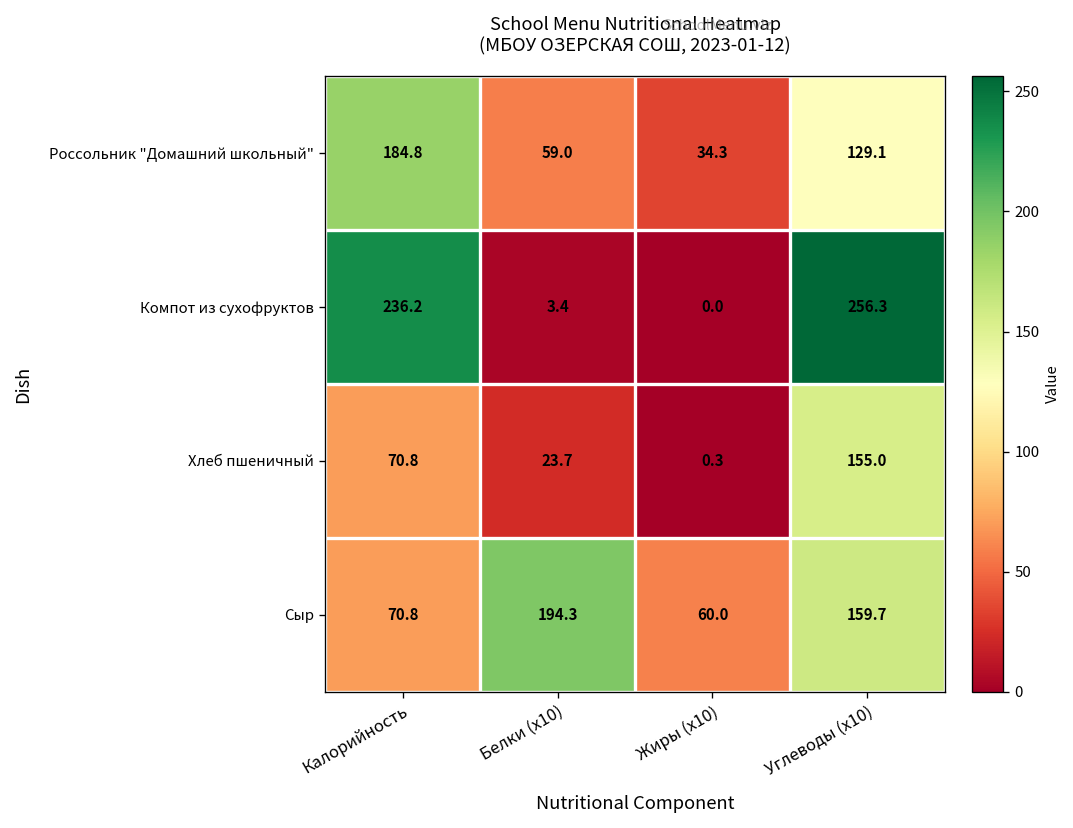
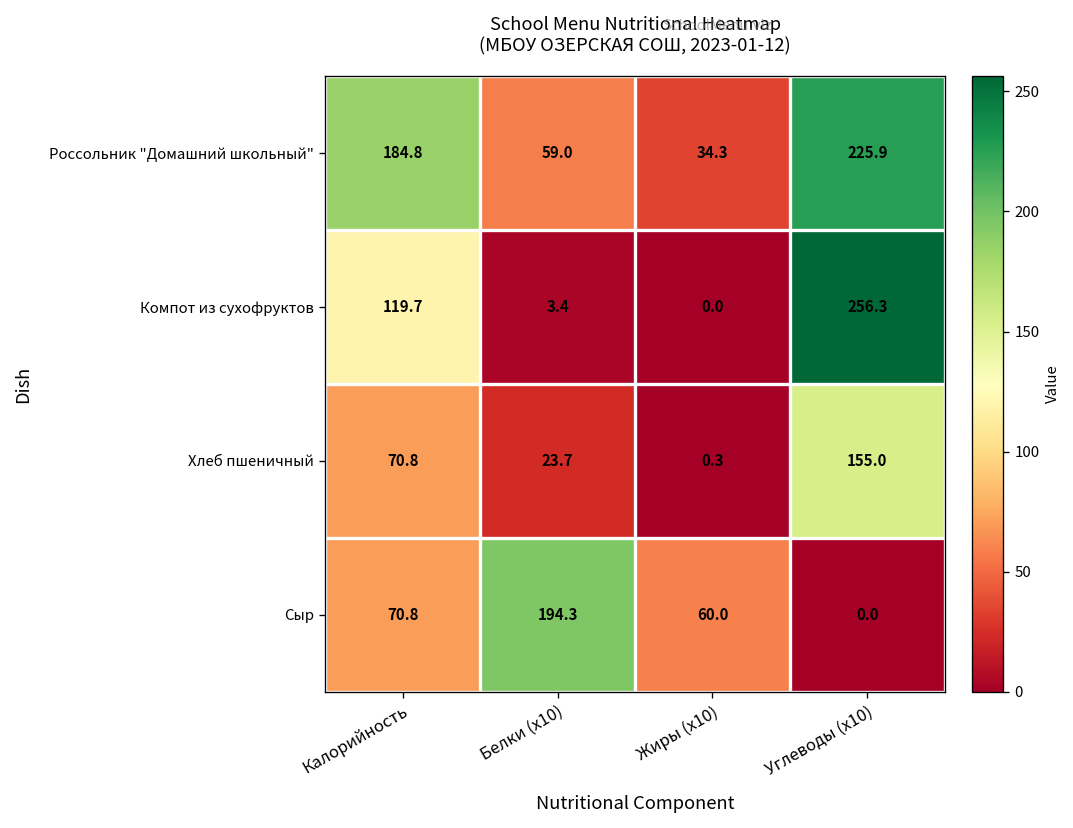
  {
    "Россольник \"Домашний школьный\"": {
      "Калорийность": 184.8,
      "Белки (x10)": 59.0,
      "Жиры (x10)": 34.3,
-     "Углеводы (x10)": 129.1
+     "Углеводы (x10)": 225.9
    },
    "Компот из сухофруктов": {
-     "Калорийность": 236.2,
+     "Калорийность": 119.7,
      "Белки (x10)": 3.4,
      "Жиры (x10)": 0.0,
      "Углеводы (x10)": 256.3
    },
    "Хлеб пшеничный": {
      "Калорийность": 70.8,
      "Белки (x10)": 23.7,
      "Жиры (x10)": 0.3,
      "Углеводы (x10)": 155.0
    },
    "Сыр": {
      "Калорийность": 70.8,
      "Белки (x10)": 194.3,
      "Жиры (x10)": 60.0,
-     "Углеводы (x10)": 159.7
+     "Углеводы (x10)": 0.0
    }
  }
